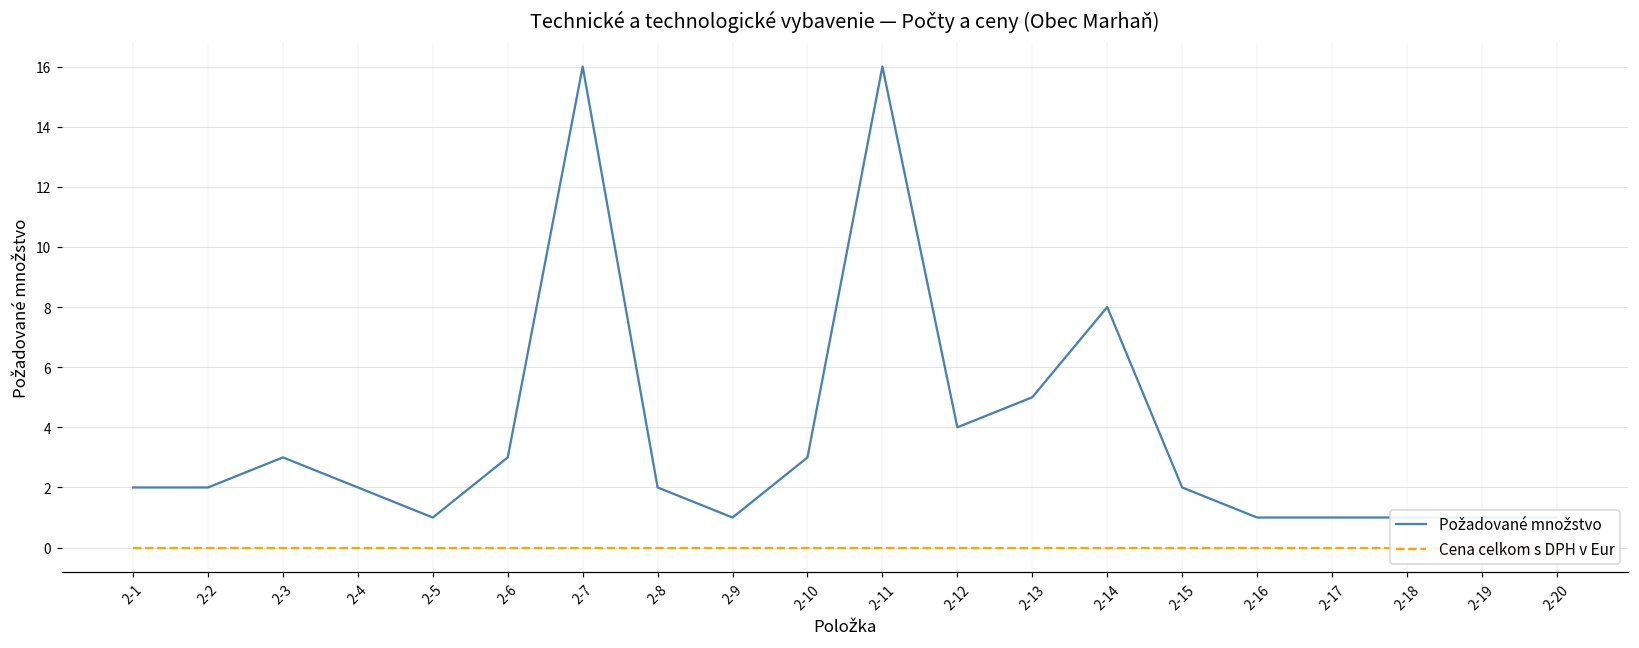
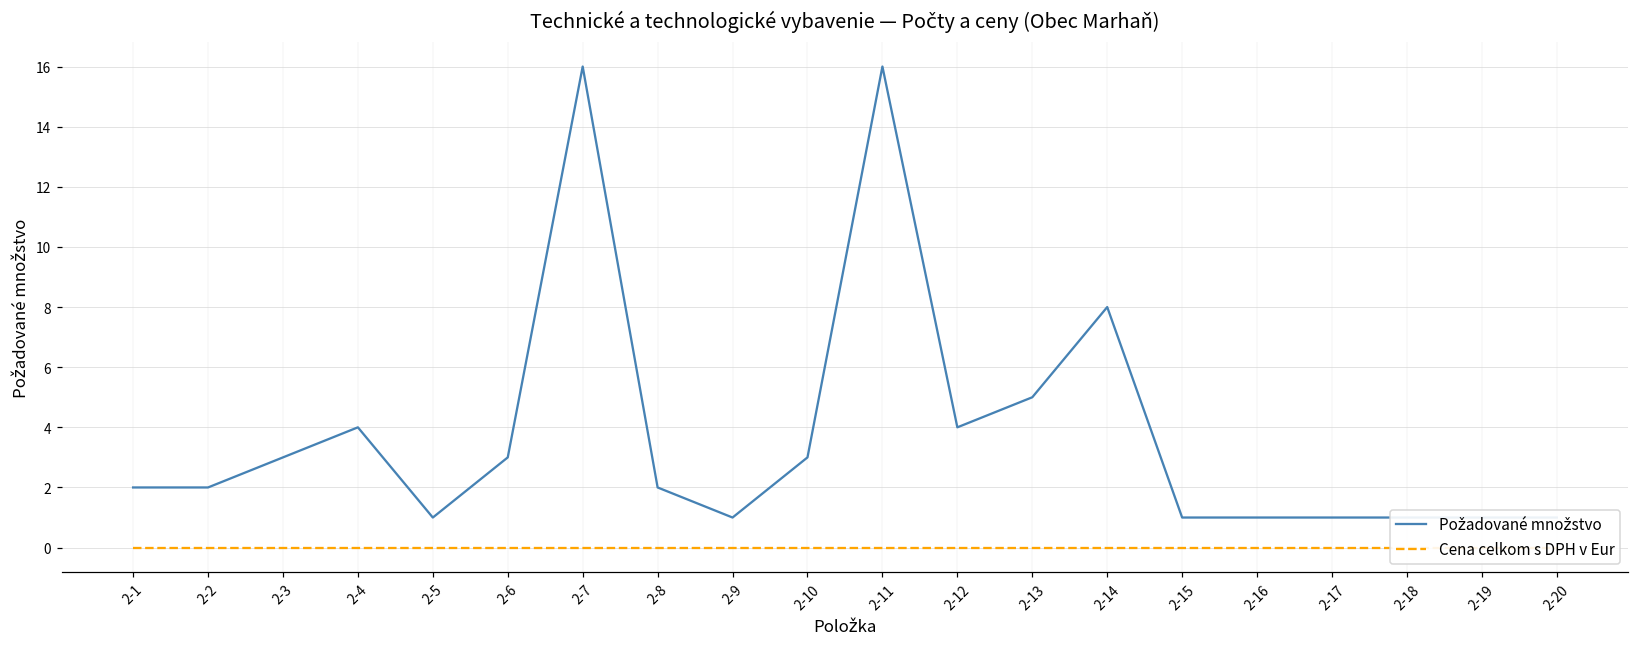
  {
    "Požadované množstvo": {
      "2-1": 2,
      "2-2": 2,
      "2-3": 3,
-     "2-4": 2,
+     "2-4": 4,
      "2-5": 1,
      "2-6": 3,
      "2-7": 16,
      "2-8": 2,
      "2-9": 1,
      "2-10": 3,
      "2-11": 16,
      "2-12": 4,
      "2-13": 5,
      "2-14": 8,
-     "2-15": 2,
+     "2-15": 1,
      "2-16": 1,
      "2-17": 1
    },
    "Cena celkom s DPH v Eur": {
      "2-1": 0,
      "2-2": 0,
      "2-3": 0,
      "2-4": 0,
      "2-5": 0,
      "2-6": 0,
      "2-7": 0,
      "2-8": 0,
      "2-9": 0,
      "2-10": 0,
      "2-11": 0,
      "2-12": 0,
      "2-13": 0,
      "2-14": 0,
      "2-15": 0,
      "2-16": 0,
      "2-17": 0
    }
  }
